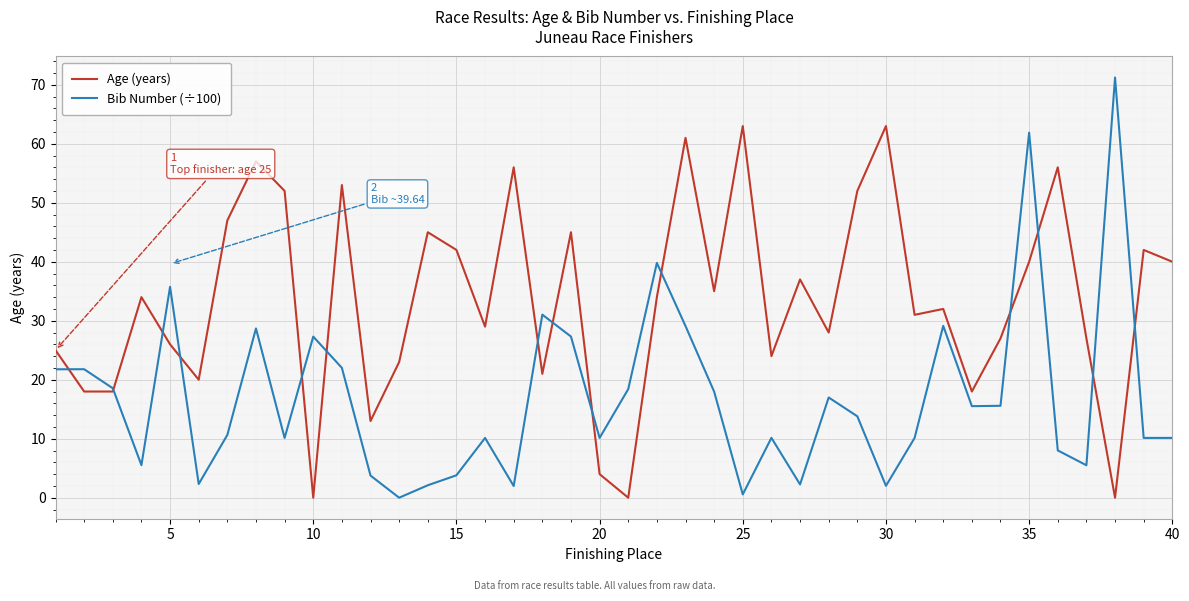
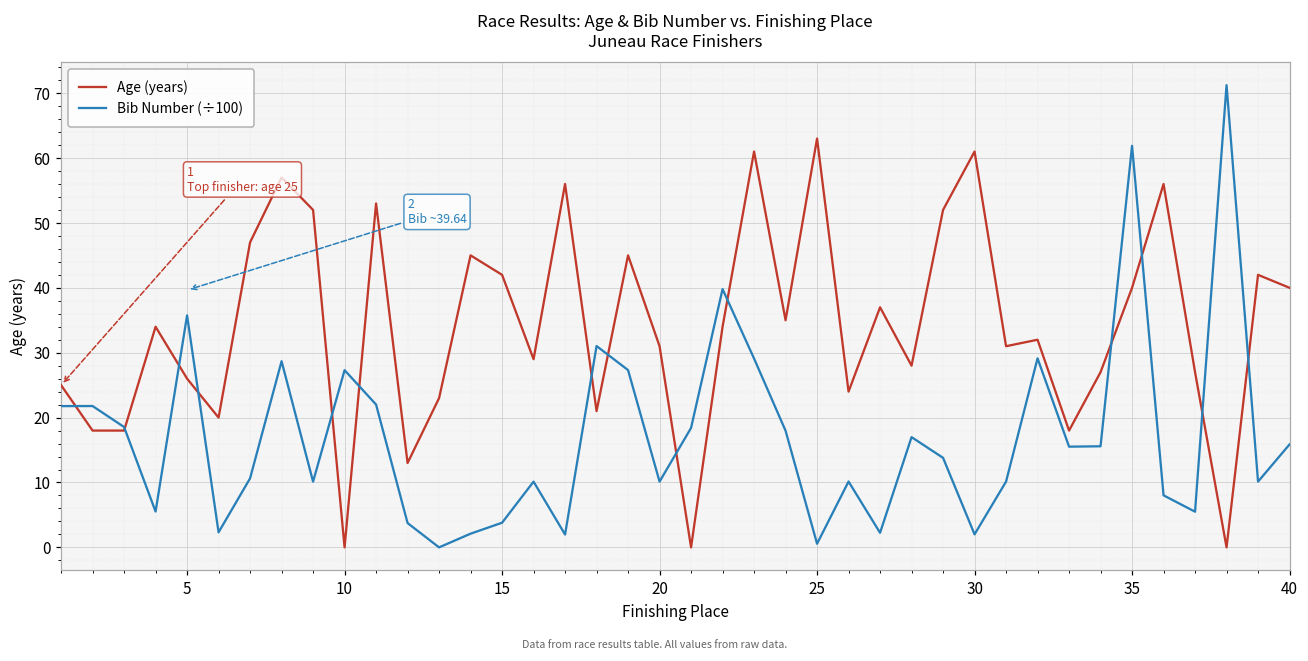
  {
    "Age (years)": {
      "10": 0,
      "15": 42,
-     "20": 4,
+     "20": 31,
      "25": 63,
-     "30": 63,
+     "30": 61,
      "35": 40,
      "40": 40
    },
    "Bib Number (÷100)": {
      "10": 27,
      "15": 4,
      "20": 10,
      "25": 1,
      "30": 2,
      "35": 62,
-     "40": 10
+     "40": 16
    }
  }
